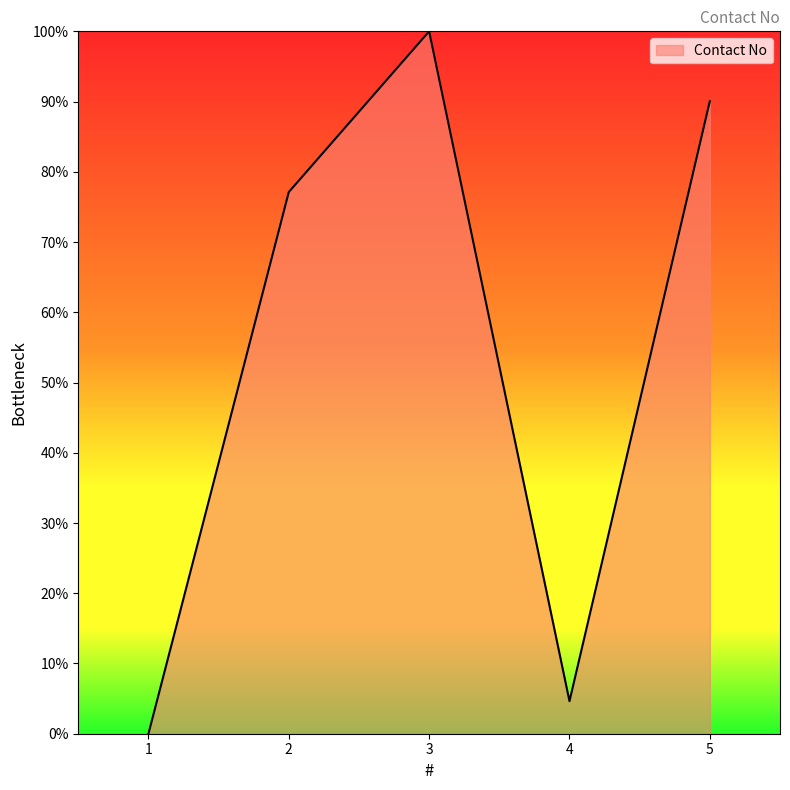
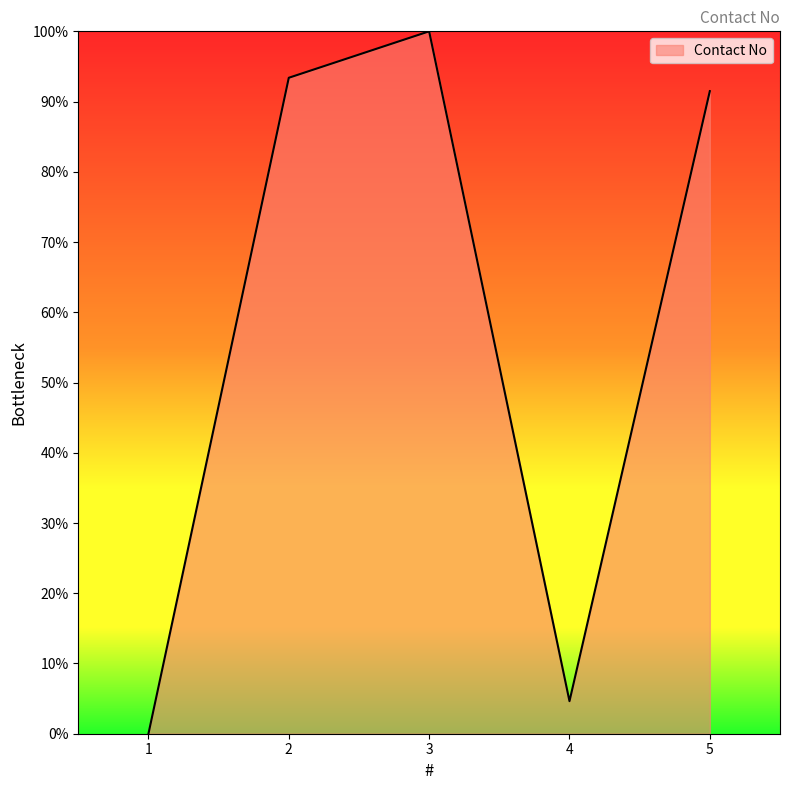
  {
    "1": "0%",
-   "2": "77%",
+   "2": "93%",
    "3": "100%",
    "4": "5%",
-   "5": "90%"
+   "5": "91%"
  }
